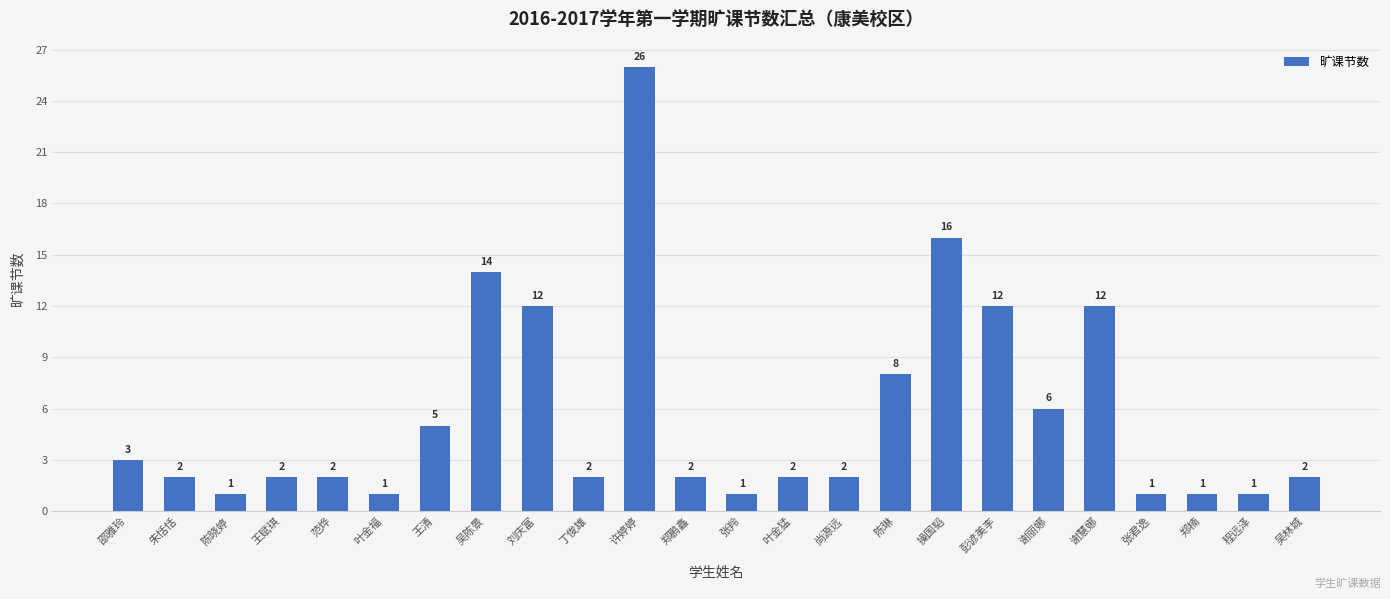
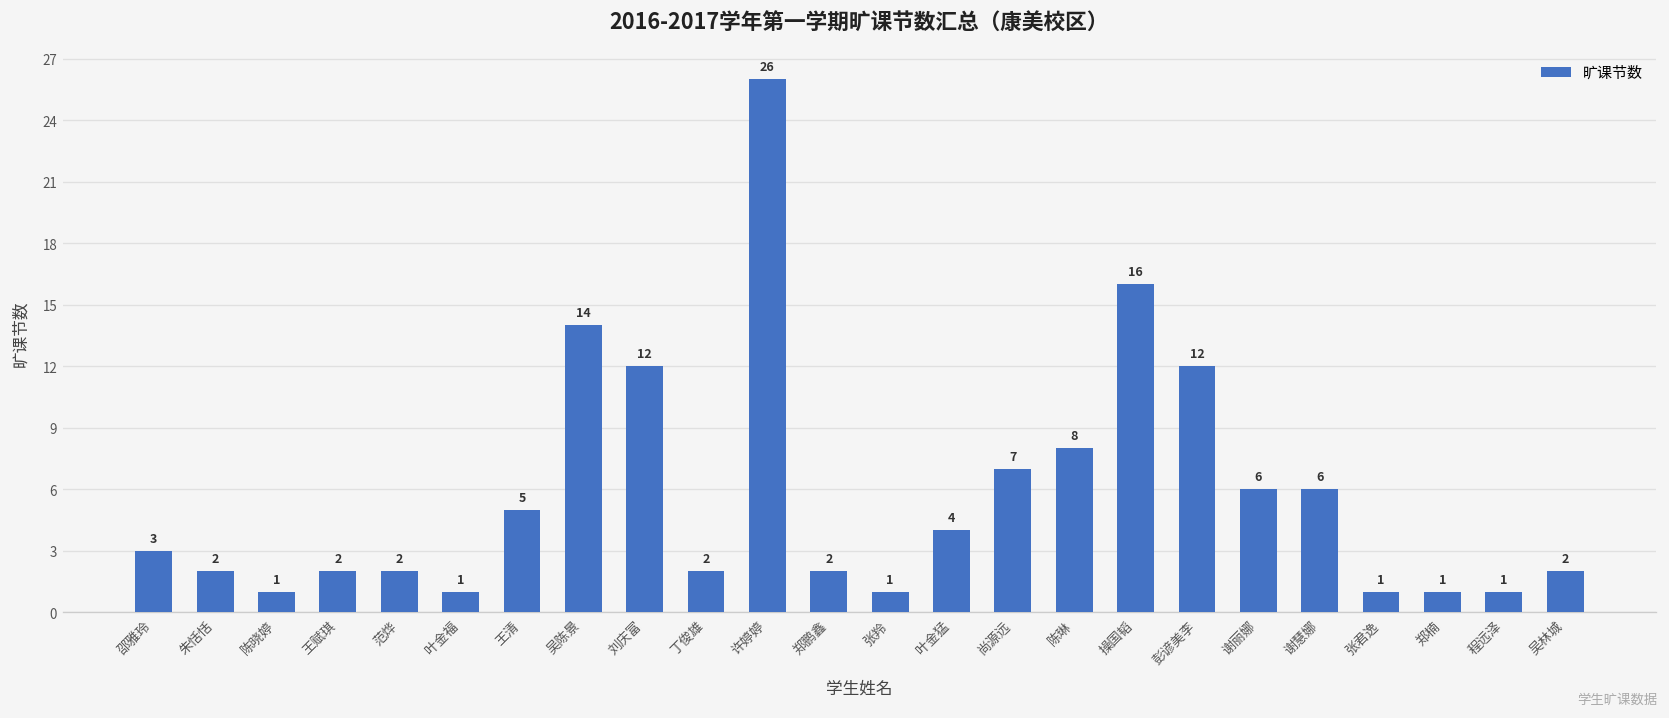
  {
    "邵雅玲": 3,
    "朱恬恬": 2,
    "陈晓婷": 1,
    "王赋琪": 2,
    "范烨": 2,
    "叶金福": 1,
    "王清": 5,
    "吴陈景": 14,
    "刘庆富": 12,
    "丁俊雄": 2,
    "许婷婷": 26,
    "郑鹏鑫": 2,
    "张羚": 1,
-   "叶金猛": 2,
-   "尚源远": 2,
+   "叶金猛": 4,
+   "尚源远": 7,
    "陈琳": 8,
    "操国韬": 16,
    "彭谚美李": 12,
    "谢丽娜": 6,
-   "谢慧娜": 12,
+   "谢慧娜": 6,
    "张君逸": 1,
    "郑楠": 1,
    "程远泽": 1,
    "吴林城": 2
  }
